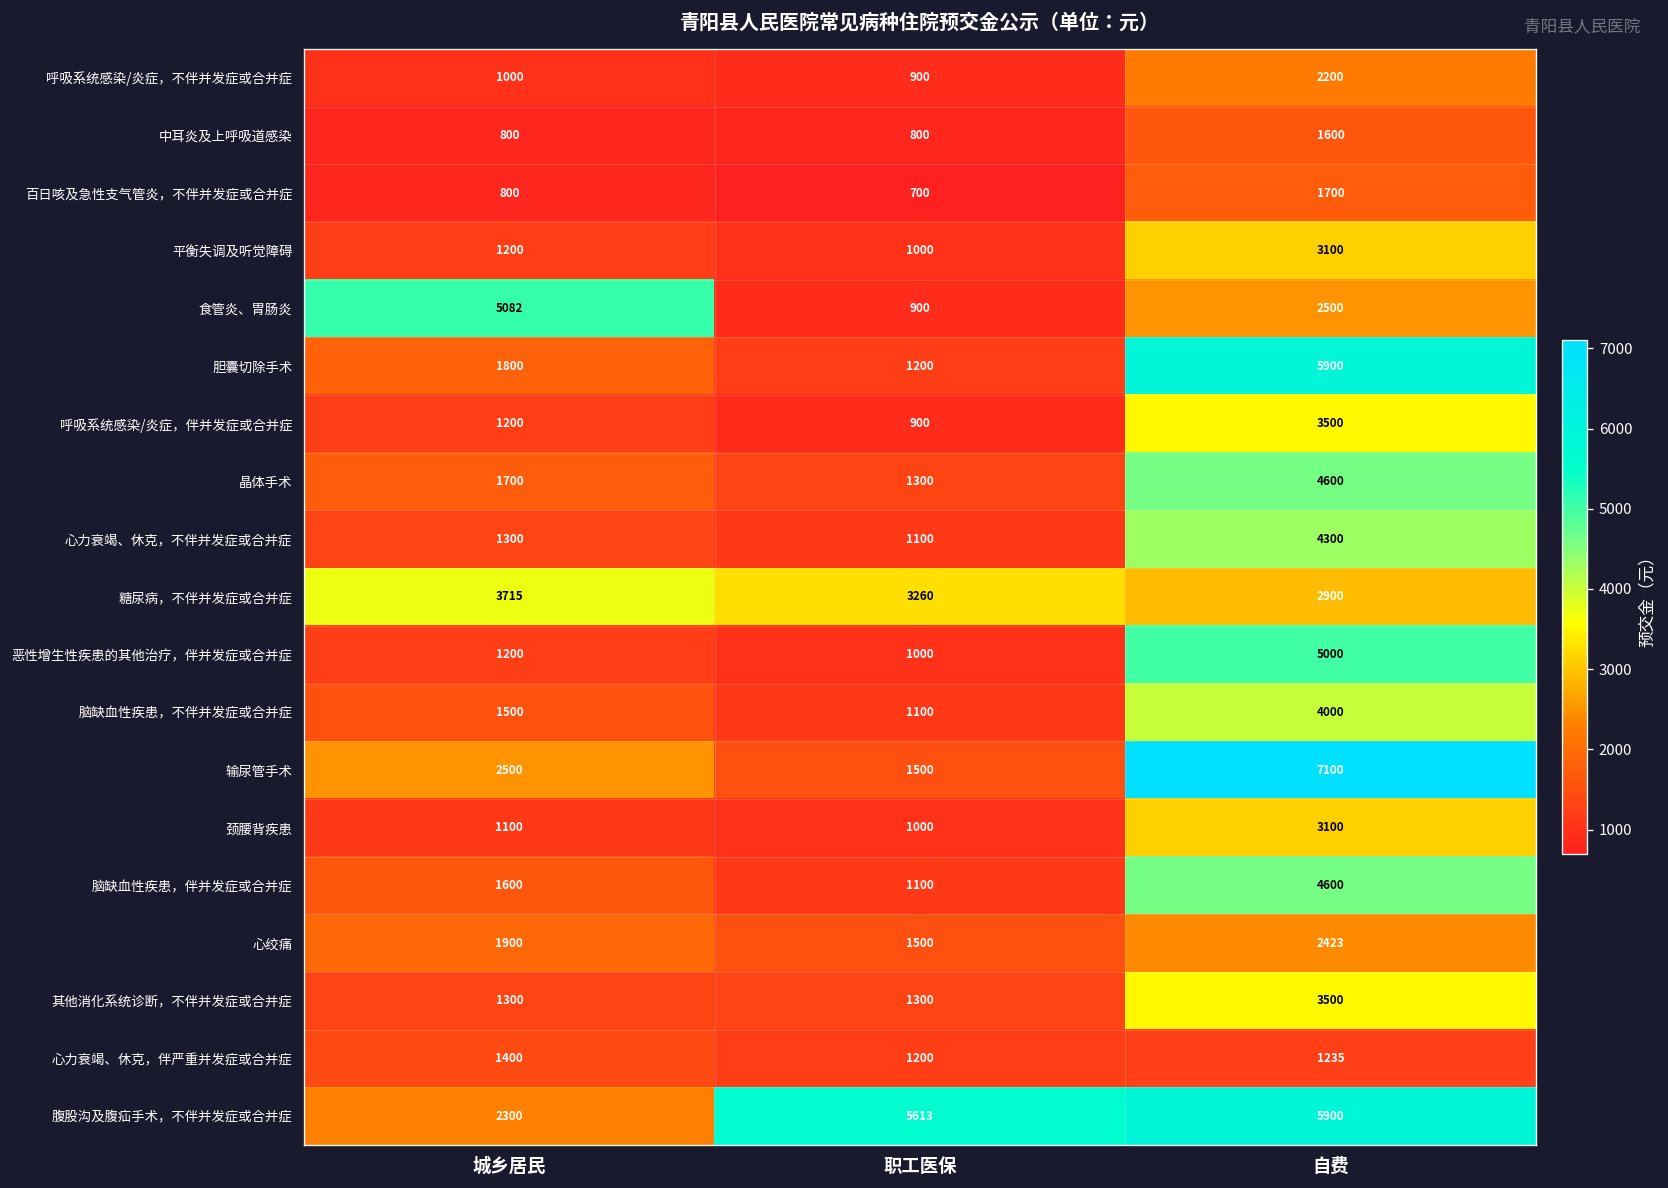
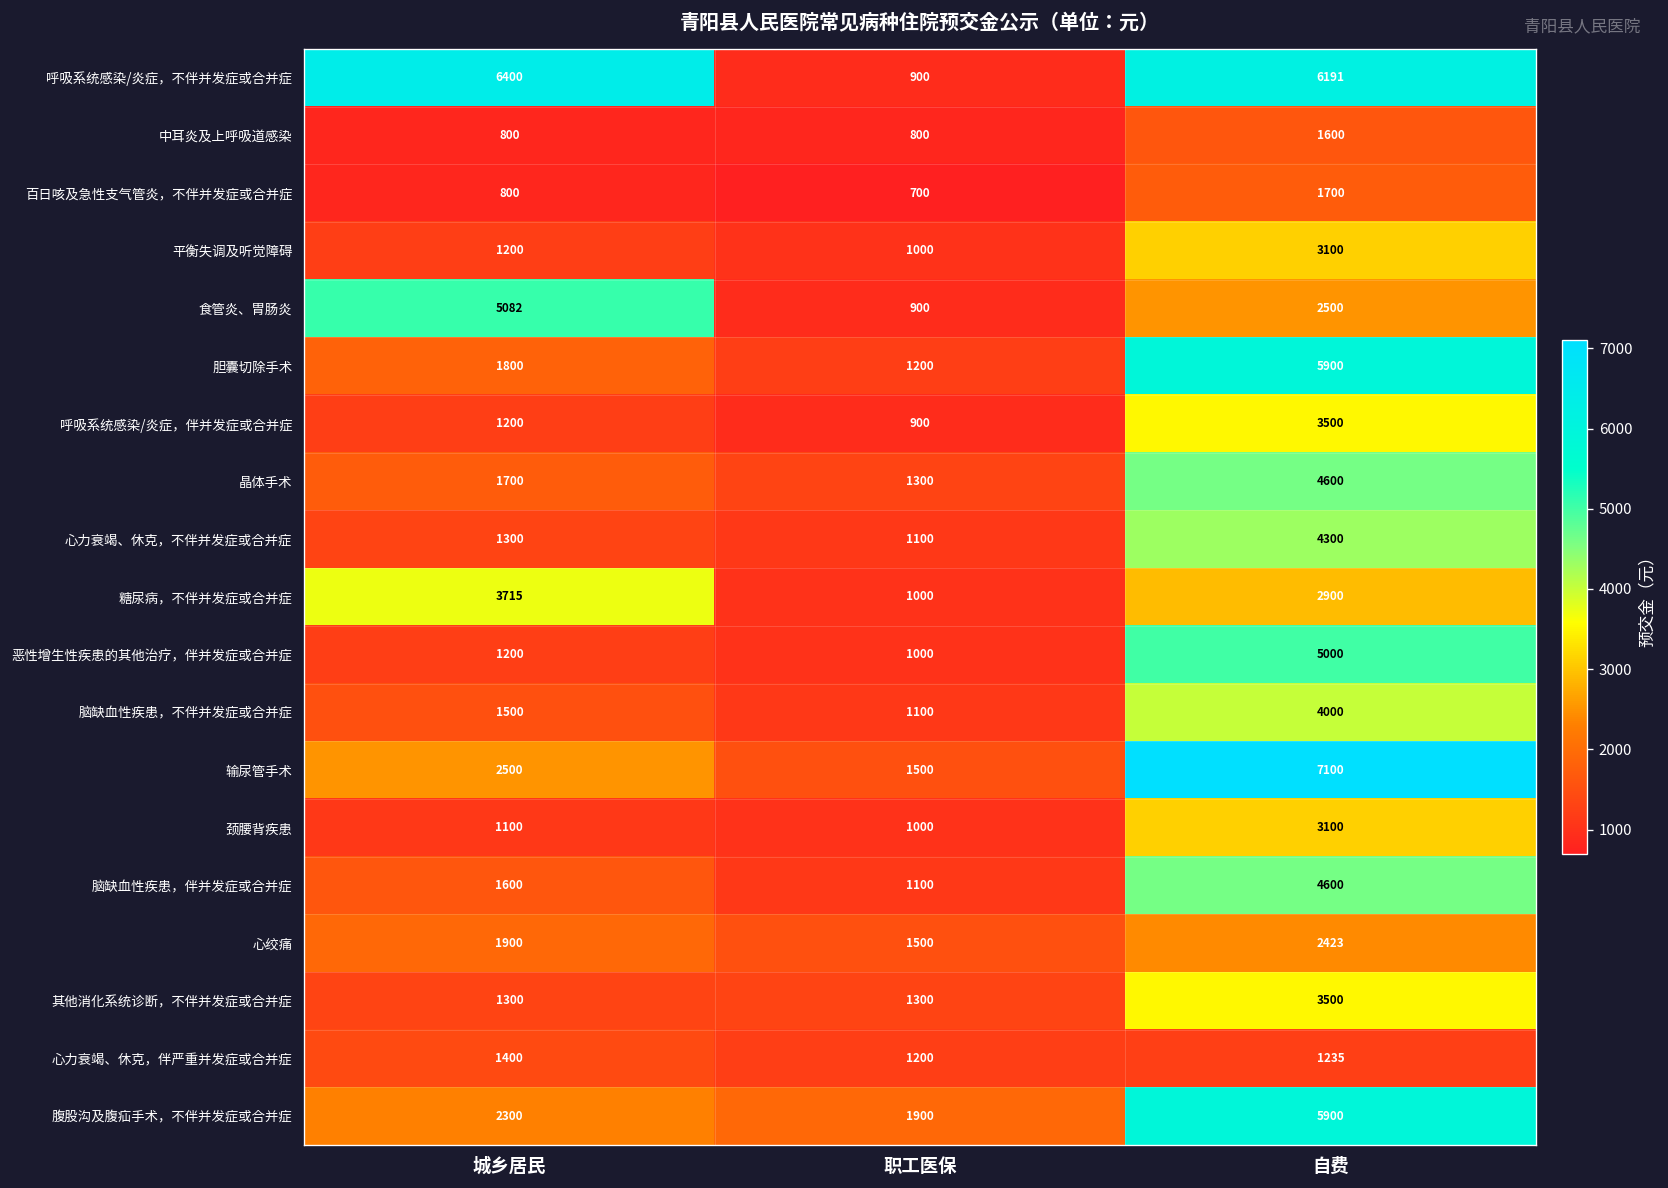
  {
    "呼吸系统感染/炎症，不伴并发症或合并症": {
-     "城乡居民": 1000,
+     "城乡居民": 6400,
      "职工医保": 900,
-     "自费": 2200
+     "自费": 6191
    },
    "中耳炎及上呼吸道感染": {
      "城乡居民": 800,
      "职工医保": 800,
      "自费": 1600
    },
    "百日咳及急性支气管炎，不伴并发症或合并症": {
      "城乡居民": 800,
      "职工医保": 700,
      "自费": 1700
    },
    "平衡失调及听觉障碍": {
      "城乡居民": 1200,
      "职工医保": 1000,
      "自费": 3100
    },
    "食管炎、胃肠炎": {
      "城乡居民": 5082,
      "职工医保": 900,
      "自费": 2500
    },
    "胆囊切除手术": {
      "城乡居民": 1800,
      "职工医保": 1200,
      "自费": 5900
    },
    "呼吸系统感染/炎症，伴并发症或合并症": {
      "城乡居民": 1200,
      "职工医保": 900,
      "自费": 3500
    },
    "晶体手术": {
      "城乡居民": 1700,
      "职工医保": 1300,
      "自费": 4600
    },
    "心力衰竭、休克，不伴并发症或合并症": {
      "城乡居民": 1300,
      "职工医保": 1100,
      "自费": 4300
    },
    "糖尿病，不伴并发症或合并症": {
      "城乡居民": 3715,
-     "职工医保": 3260,
+     "职工医保": 1000,
      "自费": 2900
    },
    "恶性增生性疾患的其他治疗，伴并发症或合并症": {
      "城乡居民": 1200,
      "职工医保": 1000,
      "自费": 5000
    },
    "脑缺血性疾患，不伴并发症或合并症": {
      "城乡居民": 1500,
      "职工医保": 1100,
      "自费": 4000
    },
    "输尿管手术": {
      "城乡居民": 2500,
      "职工医保": 1500,
      "自费": 7100
    },
    "颈腰背疾患": {
      "城乡居民": 1100,
      "职工医保": 1000,
      "自费": 3100
    },
    "脑缺血性疾患，伴并发症或合并症": {
      "城乡居民": 1600,
      "职工医保": 1100,
      "自费": 4600
    },
    "心绞痛": {
      "城乡居民": 1900,
      "职工医保": 1500,
      "自费": 2423
    },
    "其他消化系统诊断，不伴并发症或合并症": {
      "城乡居民": 1300,
      "职工医保": 1300,
      "自费": 3500
    },
    "心力衰竭、休克，伴严重并发症或合并症": {
      "城乡居民": 1400,
      "职工医保": 1200,
      "自费": 1235
    },
    "腹股沟及腹疝手术，不伴并发症或合并症": {
      "城乡居民": 2300,
-     "职工医保": 5613,
+     "职工医保": 1900,
      "自费": 5900
    }
  }
